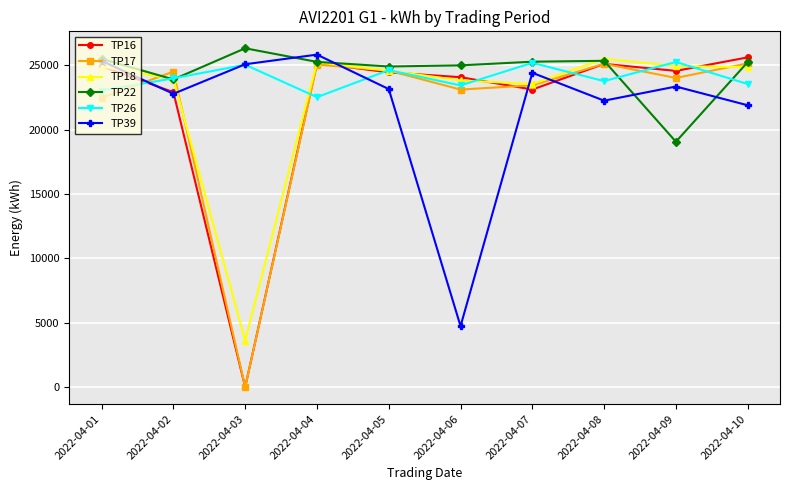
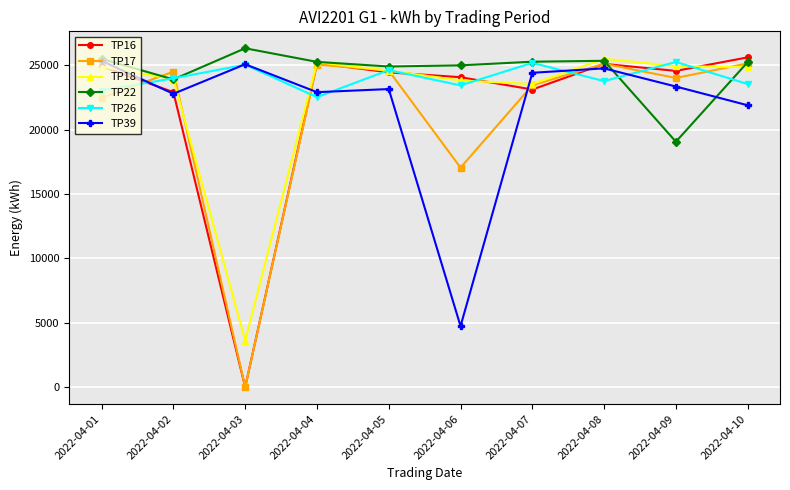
  {
    "TP16": {
      "2022-04-06": 24100,
      "2022-04-07": 23100,
      "2022-04-09": 24600,
      "2022-04-10": 25600
    },
    "TP17": {
      "2022-04-02": 24500,
-     "2022-04-06": 23100,
+     "2022-04-06": 17100,
      "2022-04-09": 24000
    },
    "TP18": {
      "2022-04-03": 3600,
      "2022-04-06": 23800,
      "2022-04-09": 24900,
      "2022-04-10": 24900
    },
    "TP22": {
      "2022-04-03": 26300,
      "2022-04-05": 24900,
      "2022-04-06": 25000,
      "2022-04-09": 19100
    },
    "TP26": {
      "2022-04-04": 22500,
      "2022-04-06": 23400,
      "2022-04-08": 23800,
      "2022-04-09": 25300,
      "2022-04-10": 23600
    },
    "TP39": {
-     "2022-04-04": 25800,
+     "2022-04-04": 22900,
      "2022-04-05": 23200,
      "2022-04-06": 4700,
      "2022-04-07": 24400,
-     "2022-04-08": 22300,
+     "2022-04-08": 24800,
      "2022-04-09": 23400,
      "2022-04-10": 21900
    }
  }
